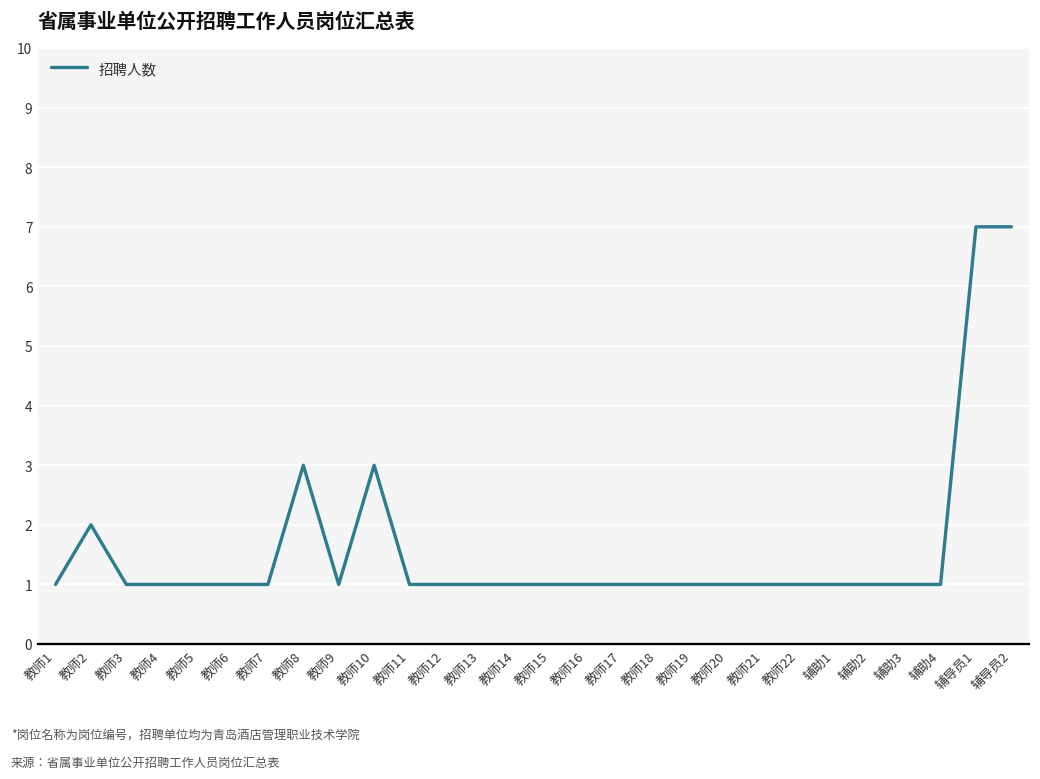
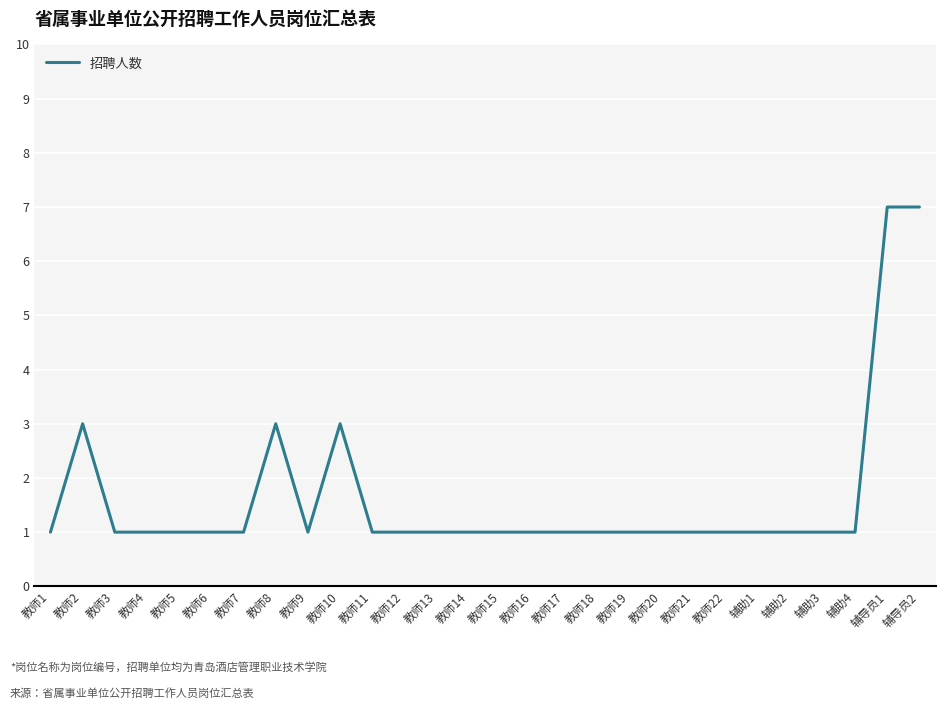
  {
    "教师1": 1,
-   "教师2": 2,
+   "教师2": 3,
    "教师3": 1,
    "教师4": 1,
    "教师5": 1,
    "教师6": 1,
    "教师7": 1,
    "教师8": 3,
    "教师9": 1,
    "教师10": 3,
    "教师11": 1,
    "教师12": 1,
    "教师13": 1,
    "教师14": 1,
    "教师15": 1,
    "教师16": 1,
    "教师17": 1,
    "教师18": 1,
    "教师19": 1,
    "教师20": 1,
    "教师21": 1,
    "教师22": 1,
    "辅助1": 1,
    "辅助2": 1,
    "辅助3": 1,
    "辅助4": 1,
    "辅导员1": 7,
    "辅导员2": 7
  }
